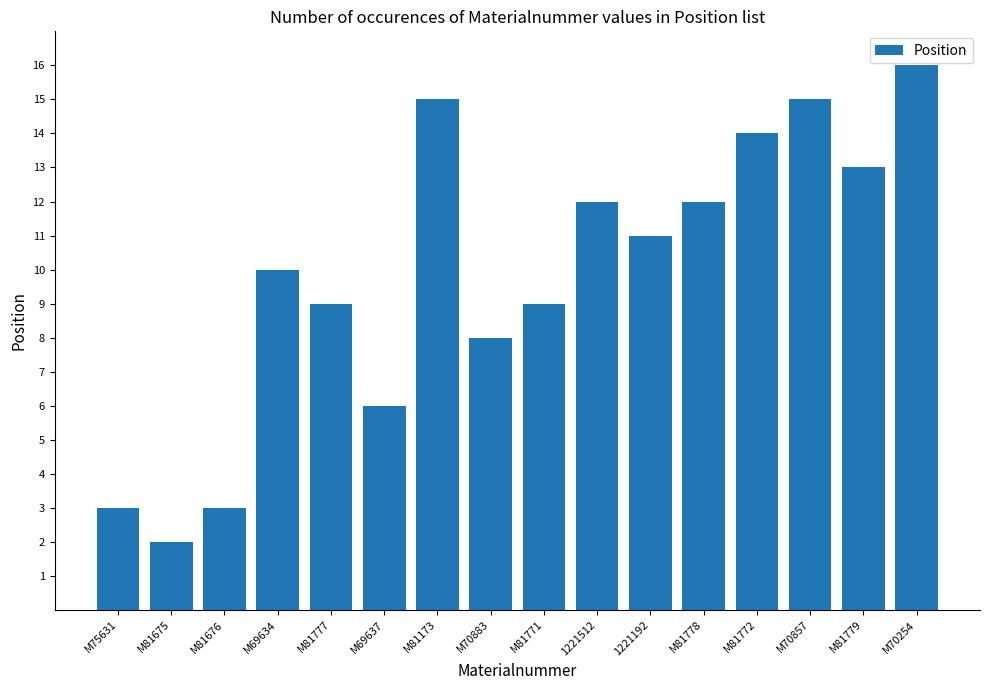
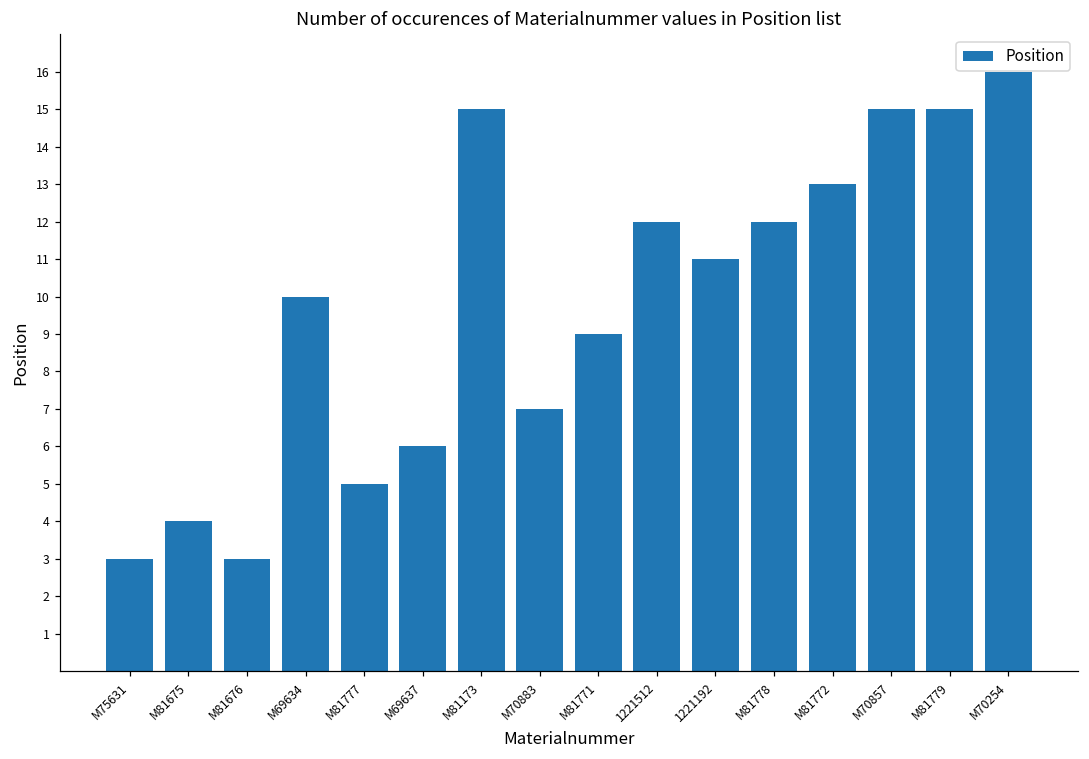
  {
    "M75631": 3,
-   "M81675": 2,
+   "M81675": 4,
    "M81676": 3,
    "M69634": 10,
-   "M81777": 9,
+   "M81777": 5,
    "M69637": 6,
    "M81173": 15,
-   "M70883": 8,
+   "M70883": 7,
    "M81771": 9,
    "1221512": 12,
    "1221192": 11,
    "M81778": 12,
-   "M81772": 14,
+   "M81772": 13,
    "M70857": 15,
-   "M81779": 13,
+   "M81779": 15,
    "M70254": 16
  }
